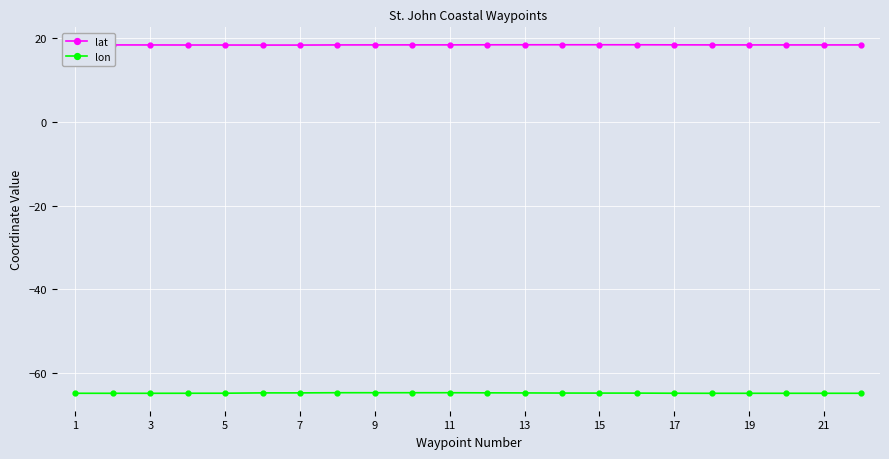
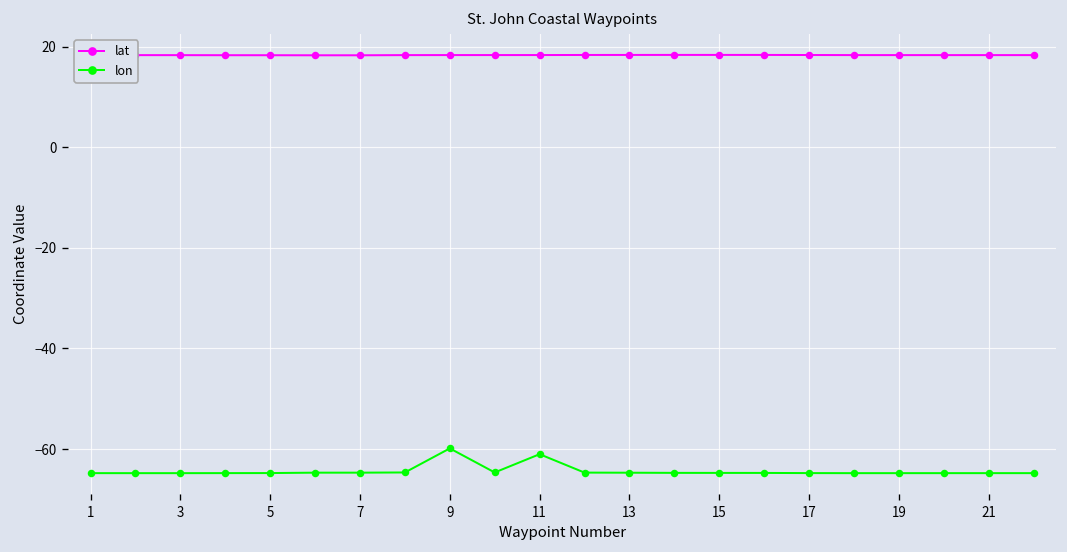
  {
    "lat": {
      "3": 18,
      "5": 18,
      "7": 18,
      "9": 18,
      "11": 18,
      "13": 18,
      "15": 18,
      "17": 18,
      "19": 18,
      "21": 18
    },
    "lon": {
      "1": -65,
      "3": -65,
      "5": -65,
      "7": -65,
-     "9": -65,
-     "11": -65,
+     "9": -60,
+     "11": -61,
      "13": -65,
      "15": -65,
      "17": -65,
      "19": -65,
      "21": -65
    }
  }
